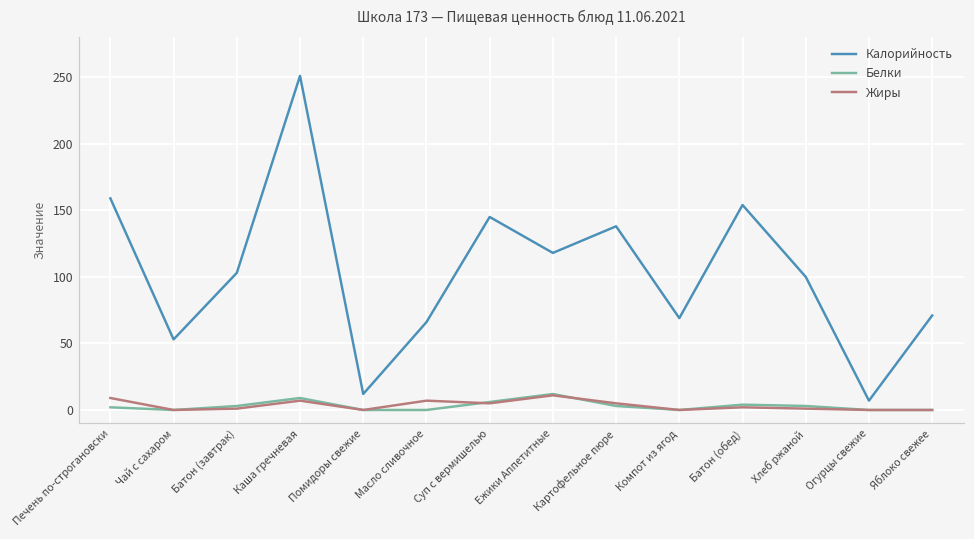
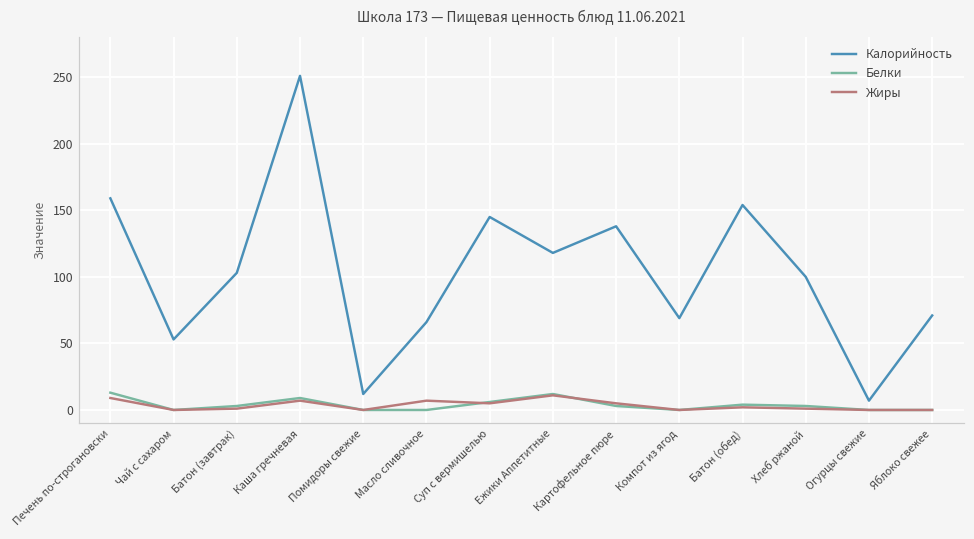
  {
    "Калорийность": {
      "Печень по-строгановски": 159,
      "Чай с сахаром": 53,
      "Батон (завтрак)": 103,
      "Каша гречневая": 251,
      "Помидоры свежие": 12,
      "Масло сливочное": 66,
      "Суп с вермишелью": 145,
      "Ежики Аппетитные": 118,
      "Картофельное пюре": 138,
      "Компот из ягод": 69,
      "Батон (обед)": 154,
      "Хлеб ржаной": 100,
      "Огурцы свежие": 7,
      "Яблоко свежее": 71
    },
    "Белки": {
-     "Печень по-строгановски": 2,
+     "Печень по-строгановски": 13,
      "Масло сливочное": 0
    },
    "Жиры": {
      "Печень по-строгановски": 9,
      "Масло сливочное": 7
    }
  }
